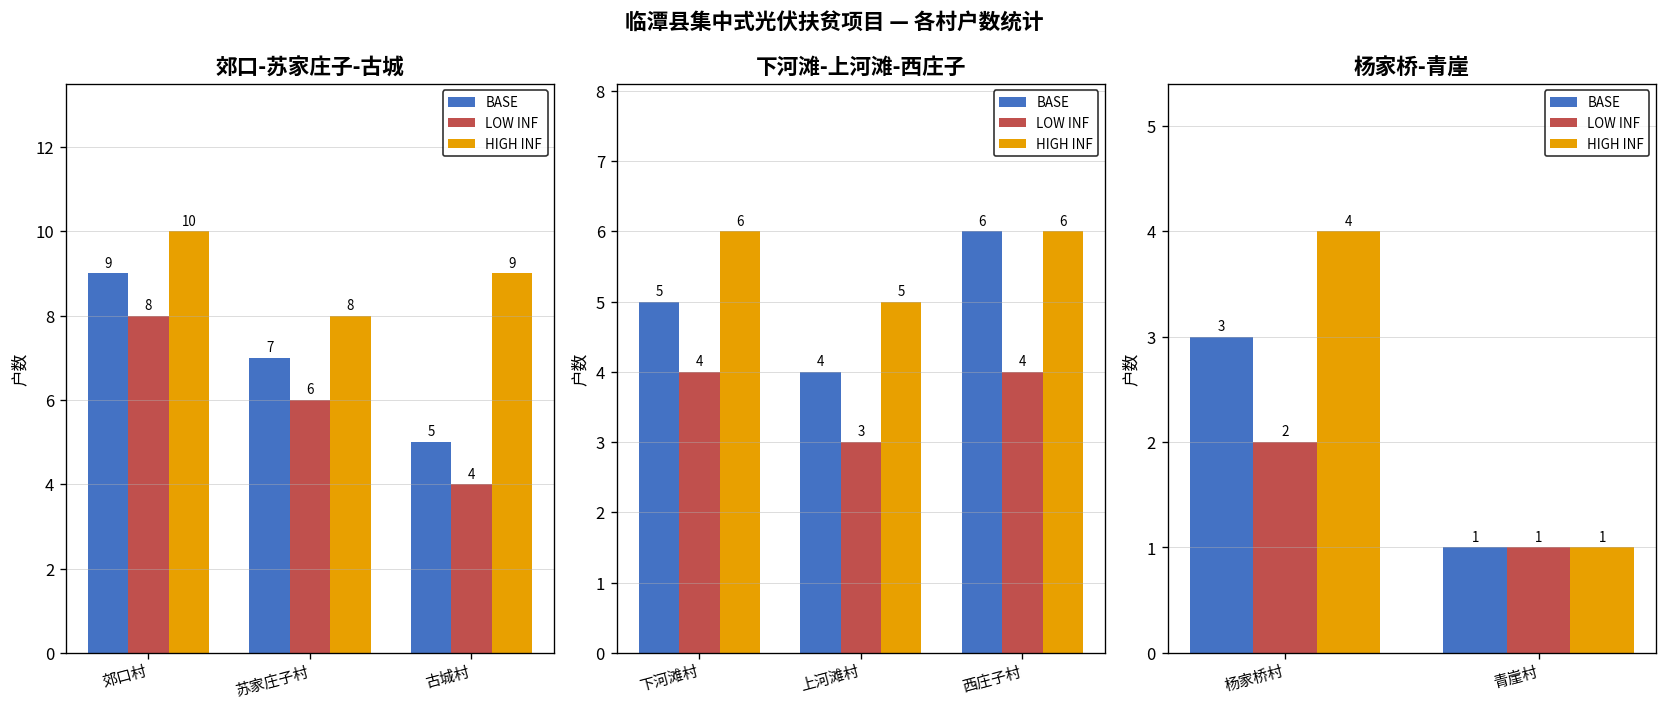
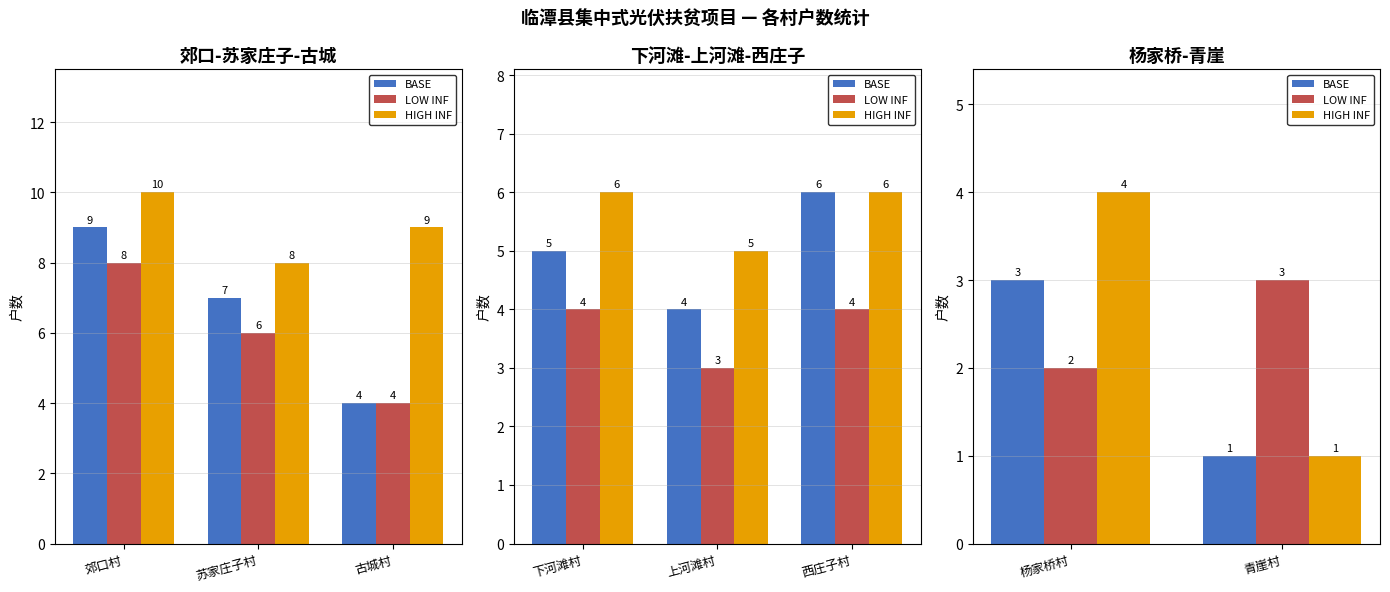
  {
    "郊口-苏家庄子-古城": {
      "BASE": {
        "郊口村": 9,
        "苏家庄子村": 7,
-       "古城村": 5
+       "古城村": 4
      },
      "LOW INF": {
        "郊口村": 8,
        "苏家庄子村": 6,
        "古城村": 4
      },
      "HIGH INF": {
        "郊口村": 10,
        "苏家庄子村": 8,
        "古城村": 9
      }
    },
    "下河滩-上河滩-西庄子": {
      "BASE": {
        "下河滩村": 5,
        "上河滩村": 4,
        "西庄子村": 6
      },
      "LOW INF": {
        "下河滩村": 4,
        "上河滩村": 3,
        "西庄子村": 4
      },
      "HIGH INF": {
        "下河滩村": 6,
        "上河滩村": 5,
        "西庄子村": 6
      }
    },
    "杨家桥-青崖": {
      "BASE": {
        "杨家桥村": 3,
        "青崖村": 1
      },
      "LOW INF": {
        "杨家桥村": 2,
-       "青崖村": 1
+       "青崖村": 3
      },
      "HIGH INF": {
        "杨家桥村": 4,
        "青崖村": 1
      }
    }
  }
